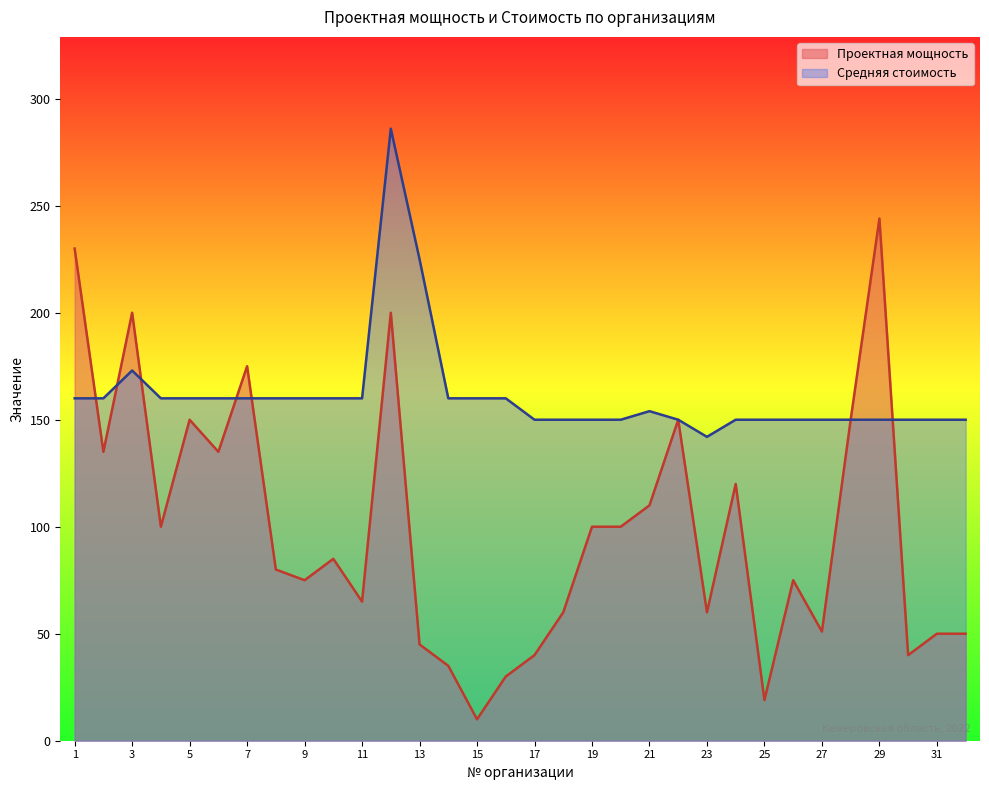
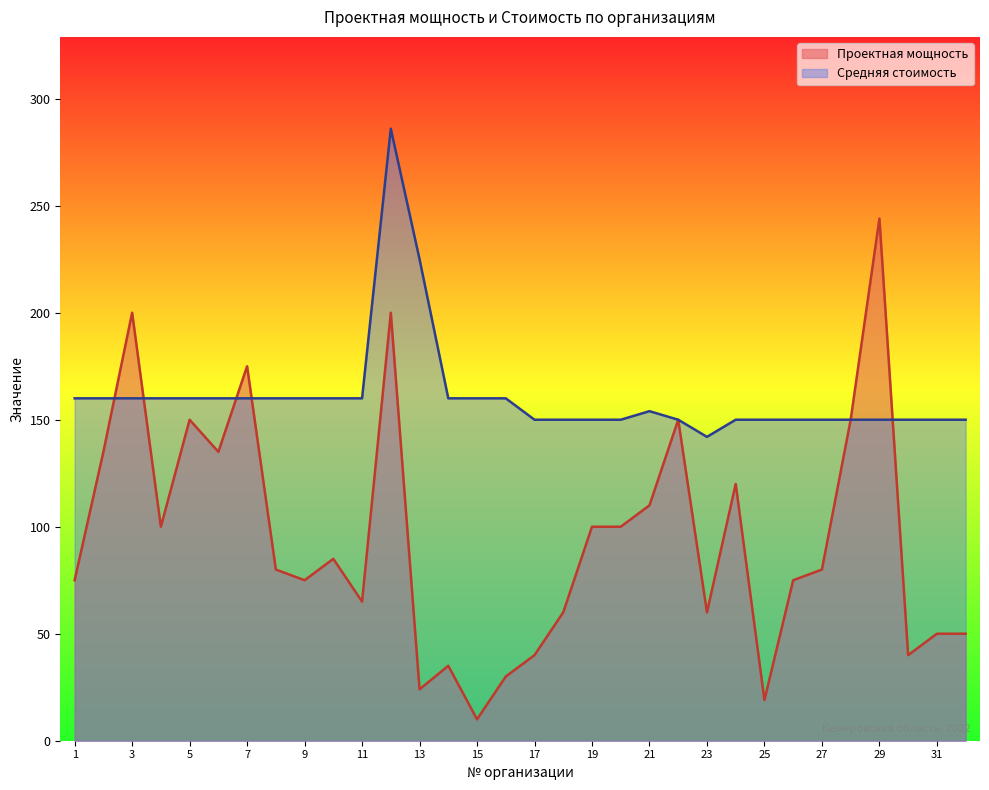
  {
    "Проектная мощность": {
-     "1": 230,
+     "1": 75,
      "3": 200,
      "5": 150,
      "7": 175,
      "9": 75,
      "11": 65,
-     "13": 45,
+     "13": 24,
      "15": 10,
      "17": 40,
      "19": 100,
      "21": 110,
      "23": 60,
      "25": 19,
-     "27": 51,
+     "27": 80,
      "29": 244,
      "31": 50
    },
    "Средняя стоимость": {
      "1": 160,
-     "3": 173,
+     "3": 160,
      "5": 160,
      "7": 160,
      "9": 160,
      "11": 160,
      "13": 225,
      "15": 160,
      "17": 150,
      "19": 150,
      "21": 154,
      "23": 142,
      "25": 150,
      "27": 150,
      "29": 150,
      "31": 150
    }
  }
